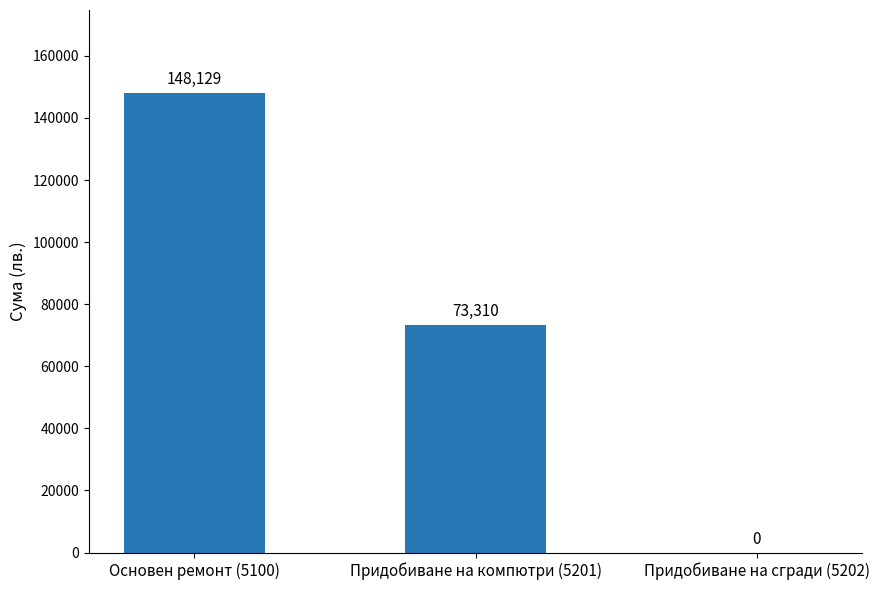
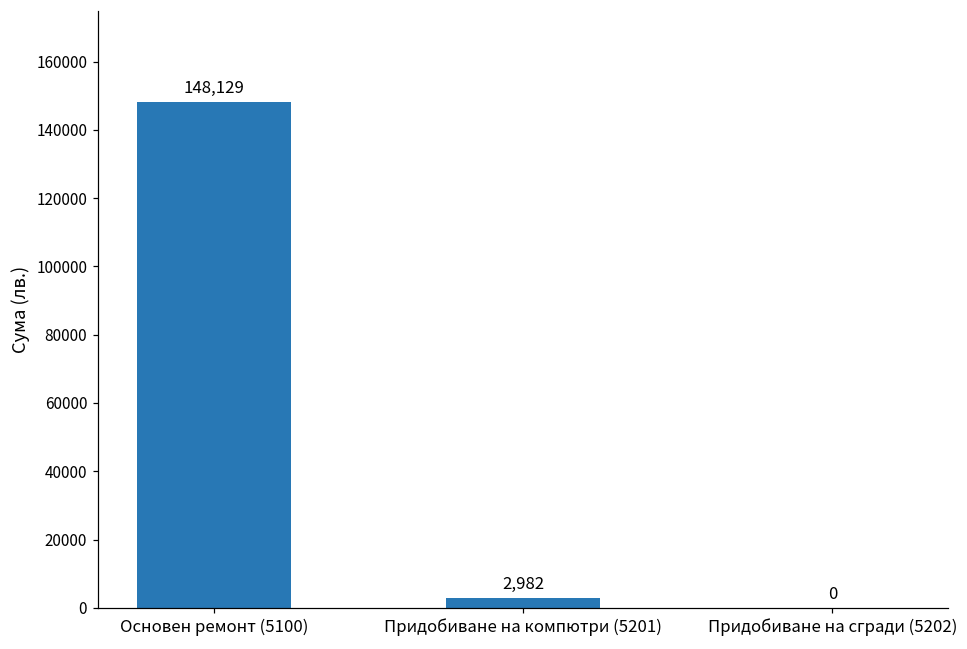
  {
    "Основен ремонт (5100)": "148,129",
-   "Придобиване на компютри (5201)": "73,310",
+   "Придобиване на компютри (5201)": "2,982",
    "Придобиване на сгради (5202)": "0"
  }
